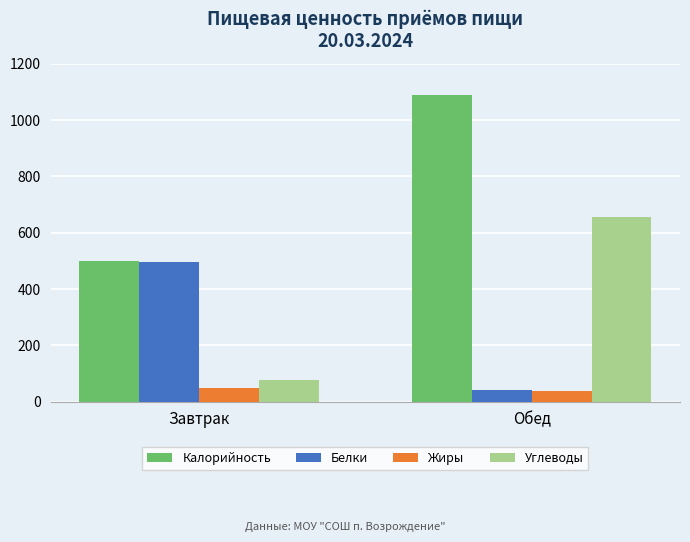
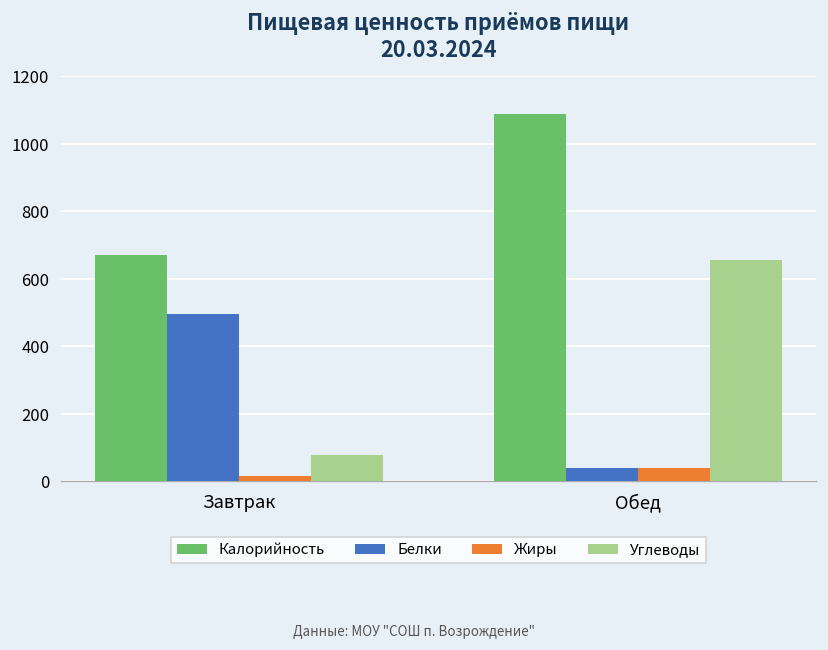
  {
    "Калорийность": {
-     "Завтрак": 500,
+     "Завтрак": 670,
      "Обед": 1090
    },
    "Белки": {
      "Завтрак": 500,
      "Обед": 40
    },
    "Жиры": {
-     "Завтрак": 50,
+     "Завтрак": 20,
      "Обед": 40
    },
    "Углеводы": {
      "Завтрак": 80,
      "Обед": 650
    }
  }
